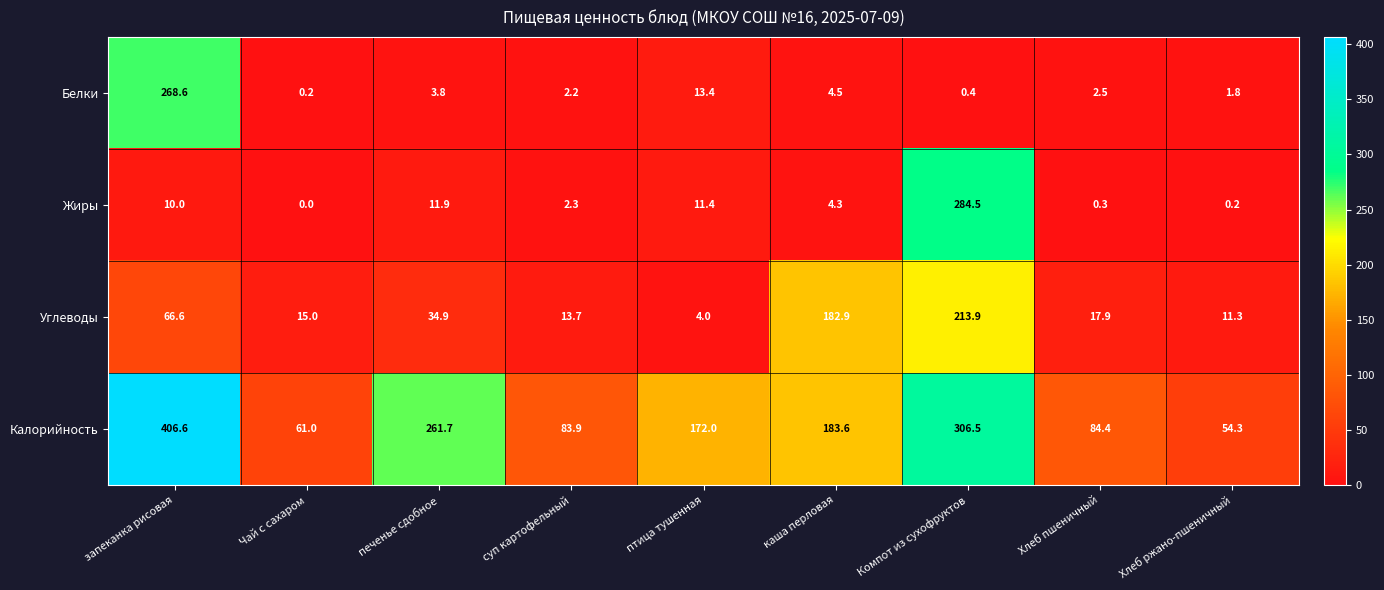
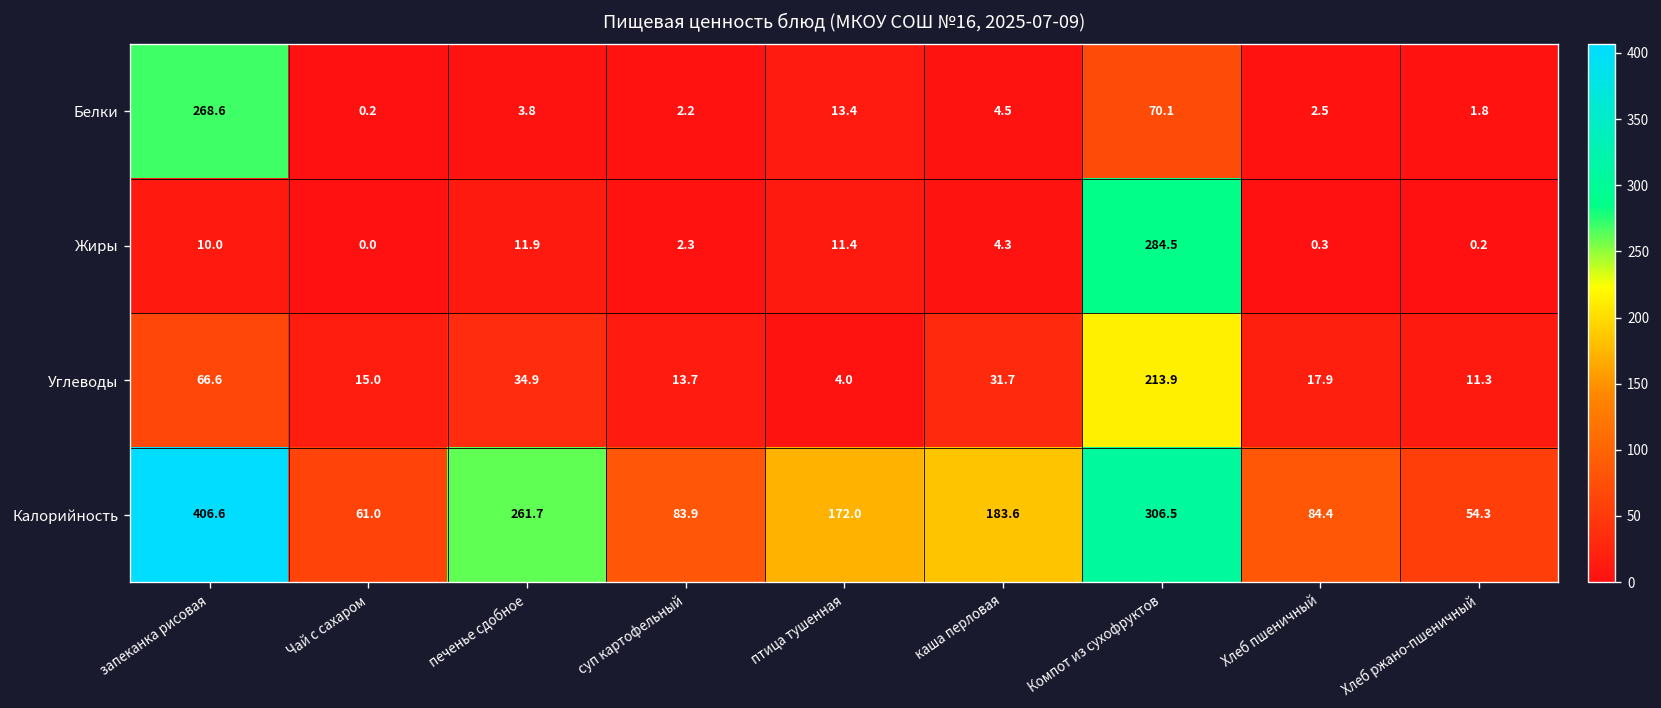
  {
    "Белки": {
      "запеканка рисовая": 268.6,
      "Чай с сахаром": 0.2,
      "печенье сдобное": 3.8,
      "суп картофельный": 2.2,
      "птица тушенная": 13.4,
      "каша перловая": 4.5,
-     "Компот из сухофруктов": 0.4,
+     "Компот из сухофруктов": 70.1,
      "Хлеб пшеничный": 2.5,
      "Хлеб ржано-пшеничный": 1.8
    },
    "Жиры": {
      "запеканка рисовая": 10.0,
      "Чай с сахаром": 0.0,
      "печенье сдобное": 11.9,
      "суп картофельный": 2.3,
      "птица тушенная": 11.4,
      "каша перловая": 4.3,
      "Компот из сухофруктов": 284.5,
      "Хлеб пшеничный": 0.3,
      "Хлеб ржано-пшеничный": 0.2
    },
    "Углеводы": {
      "запеканка рисовая": 66.6,
      "Чай с сахаром": 15.0,
      "печенье сдобное": 34.9,
      "суп картофельный": 13.7,
      "птица тушенная": 4.0,
-     "каша перловая": 182.9,
+     "каша перловая": 31.7,
      "Компот из сухофруктов": 213.9,
      "Хлеб пшеничный": 17.9,
      "Хлеб ржано-пшеничный": 11.3
    },
    "Калорийность": {
      "запеканка рисовая": 406.6,
      "Чай с сахаром": 61.0,
      "печенье сдобное": 261.7,
      "суп картофельный": 83.9,
      "птица тушенная": 172.0,
      "каша перловая": 183.6,
      "Компот из сухофруктов": 306.5,
      "Хлеб пшеничный": 84.4,
      "Хлеб ржано-пшеничный": 54.3
    }
  }
